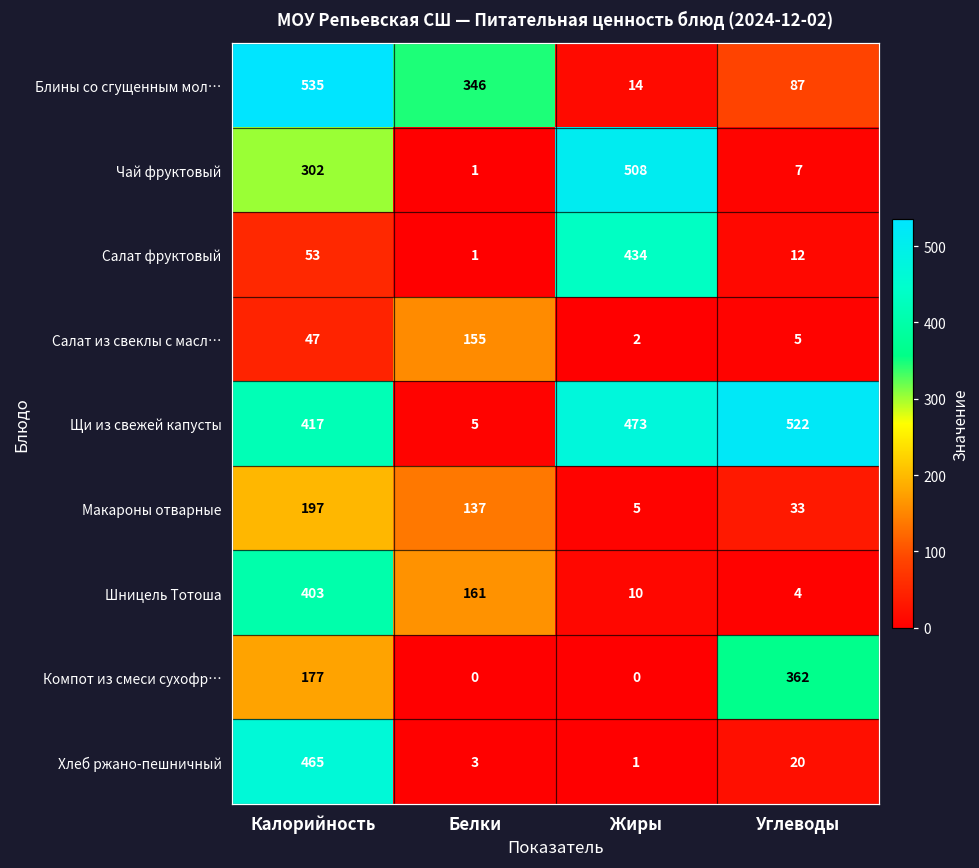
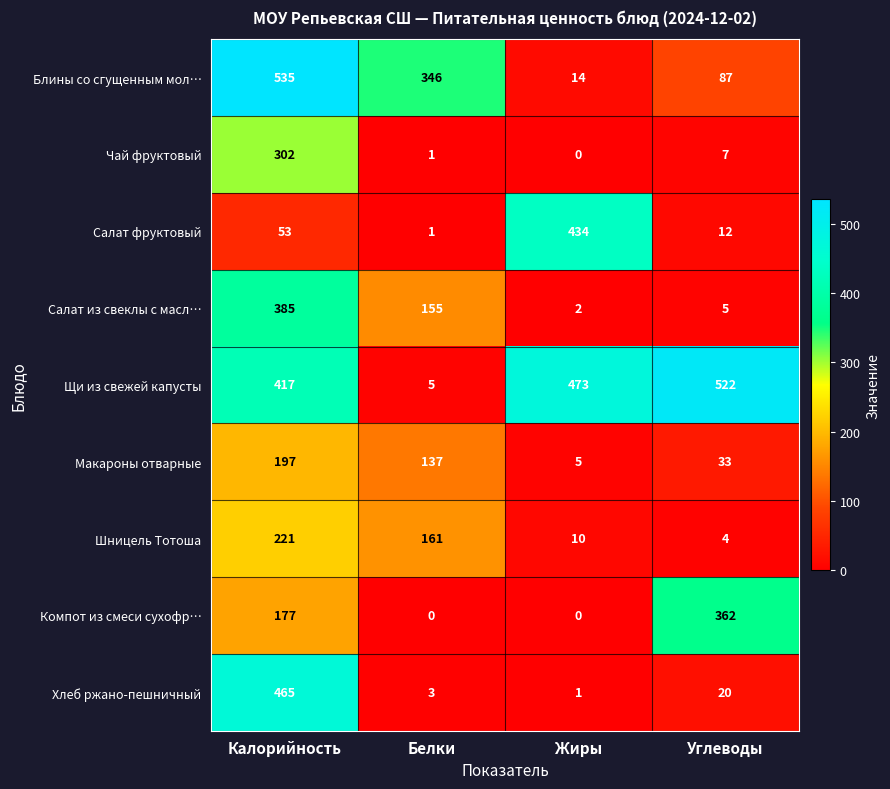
  {
    "Блины со сгущенным мол…": {
      "Калорийность": 535,
      "Белки": 346,
      "Жиры": 14,
      "Углеводы": 87
    },
    "Чай фруктовый": {
      "Калорийность": 302,
      "Белки": 1,
-     "Жиры": 508,
+     "Жиры": 0,
      "Углеводы": 7
    },
    "Салат фруктовый": {
      "Калорийность": 53,
      "Белки": 1,
      "Жиры": 434,
      "Углеводы": 12
    },
    "Салат из свеклы с масл…": {
-     "Калорийность": 47,
+     "Калорийность": 385,
      "Белки": 155,
      "Жиры": 2,
      "Углеводы": 5
    },
    "Щи из свежей капусты": {
      "Калорийность": 417,
      "Белки": 5,
      "Жиры": 473,
      "Углеводы": 522
    },
    "Макароны отварные": {
      "Калорийность": 197,
      "Белки": 137,
      "Жиры": 5,
      "Углеводы": 33
    },
    "Шницель Тотоша": {
-     "Калорийность": 403,
+     "Калорийность": 221,
      "Белки": 161,
      "Жиры": 10,
      "Углеводы": 4
    },
    "Компот из смеси сухофр…": {
      "Калорийность": 177,
      "Белки": 0,
      "Жиры": 0,
      "Углеводы": 362
    },
    "Хлеб ржано-пешничный": {
      "Калорийность": 465,
      "Белки": 3,
      "Жиры": 1,
      "Углеводы": 20
    }
  }
